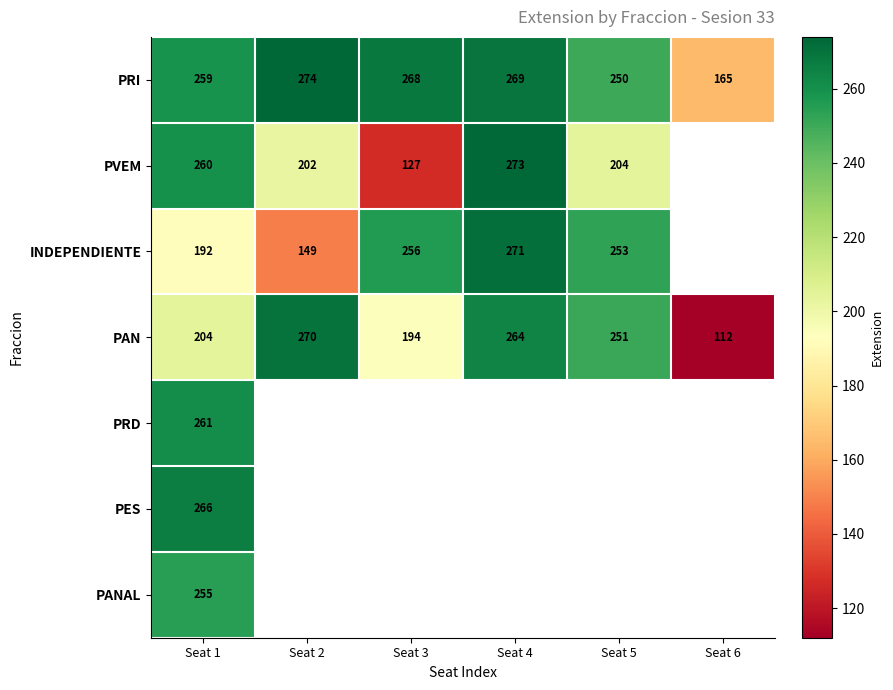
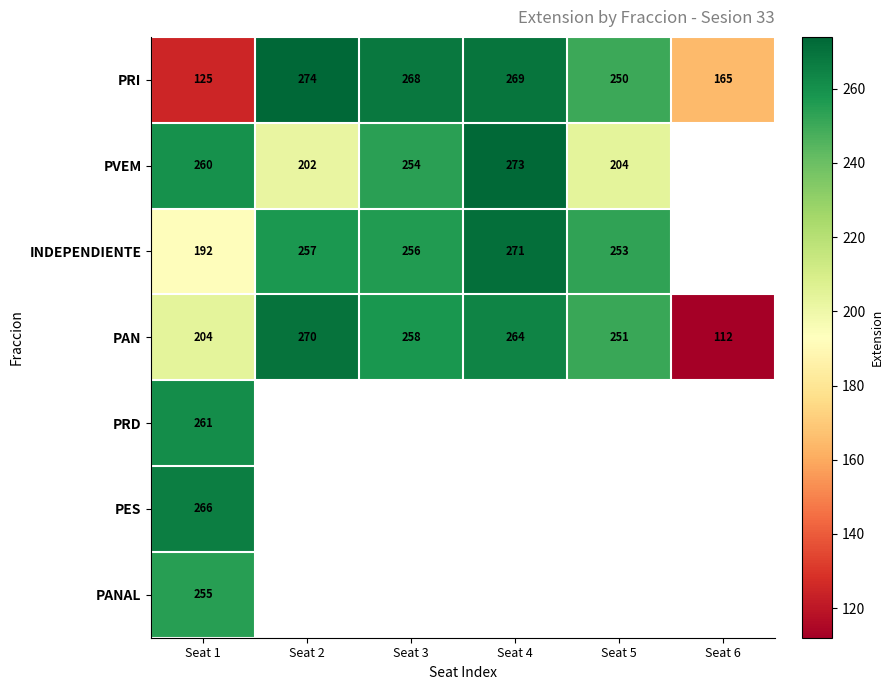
  {
    "PRI": {
-     "Seat 1": 259,
+     "Seat 1": 125,
      "Seat 2": 274,
      "Seat 3": 268,
      "Seat 4": 269,
      "Seat 5": 250,
      "Seat 6": 165
    },
    "PVEM": {
      "Seat 1": 260,
      "Seat 2": 202,
-     "Seat 3": 127,
+     "Seat 3": 254,
      "Seat 4": 273,
      "Seat 5": 204
    },
    "INDEPENDIENTE": {
      "Seat 1": 192,
-     "Seat 2": 149,
+     "Seat 2": 257,
      "Seat 3": 256,
      "Seat 4": 271,
      "Seat 5": 253
    },
    "PAN": {
      "Seat 1": 204,
      "Seat 2": 270,
-     "Seat 3": 194,
+     "Seat 3": 258,
      "Seat 4": 264,
      "Seat 5": 251,
      "Seat 6": 112
    },
    "PRD": {
      "Seat 1": 261
    },
    "PES": {
      "Seat 1": 266
    },
    "PANAL": {
      "Seat 1": 255
    }
  }
